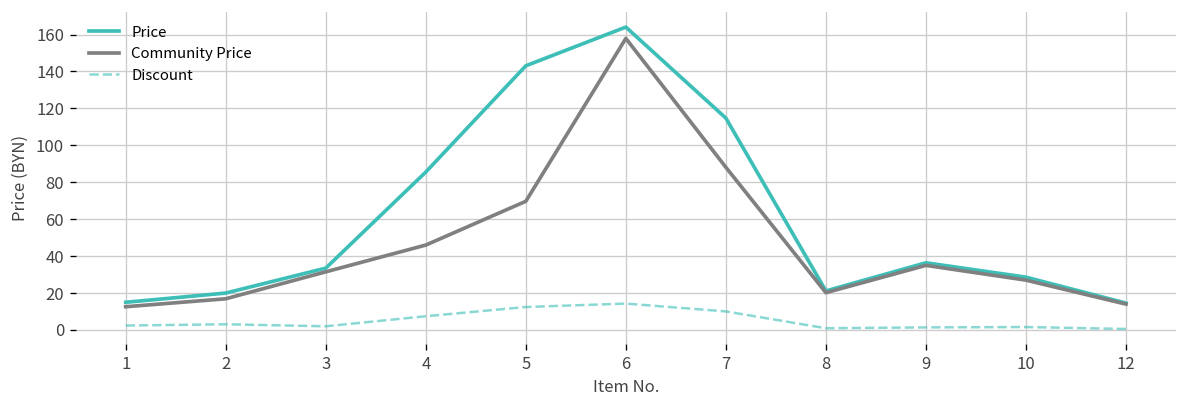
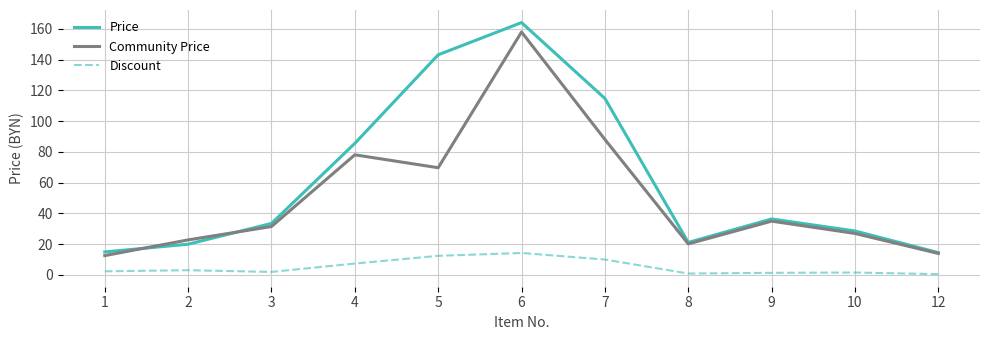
  {
    "Community Price": {
      "1": 13,
-     "2": 17,
+     "2": 23,
      "3": 32,
-     "4": 46,
+     "4": 78,
      "5": 70,
      "6": 158,
      "7": 88
    }
  }
